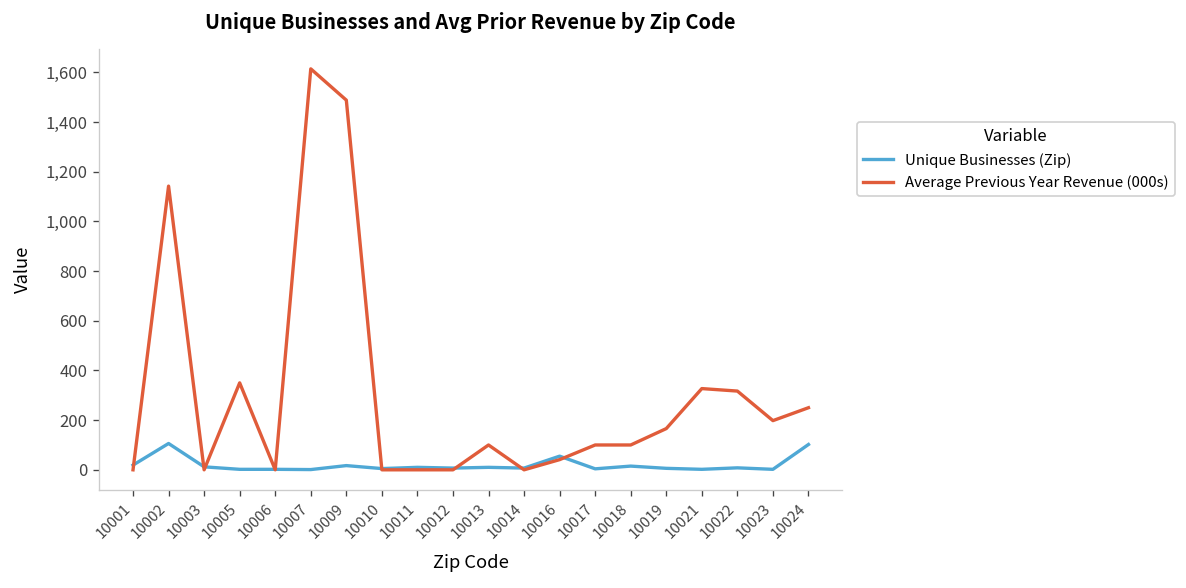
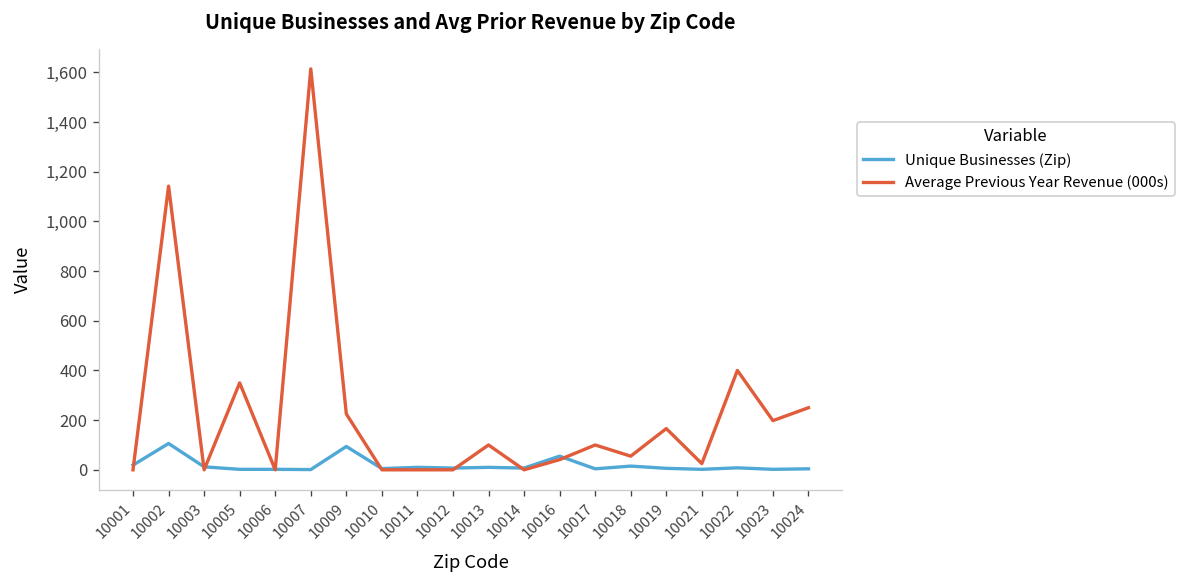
  {
    "Unique Businesses (Zip)": {
      "10001": "20",
      "10002": "110",
      "10005": "0",
      "10007": "0",
-     "10009": "20",
+     "10009": "90",
      "10013": "10",
      "10016": "60",
      "10017": "0",
      "10018": "20",
      "10019": "10",
      "10021": "0",
      "10022": "10",
      "10023": "0",
-     "10024": "100"
+     "10024": "0"
    },
    "Average Previous Year Revenue (000s)": {
      "10001": "0",
      "10002": "1,140",
      "10005": "350",
      "10007": "1,610",
-     "10009": "1,490",
+     "10009": "230",
      "10013": "100",
      "10016": "40",
      "10017": "100",
-     "10018": "100",
+     "10018": "60",
      "10019": "170",
-     "10021": "330",
-     "10022": "320",
+     "10021": "30",
+     "10022": "400",
      "10023": "200",
      "10024": "250"
    }
  }
